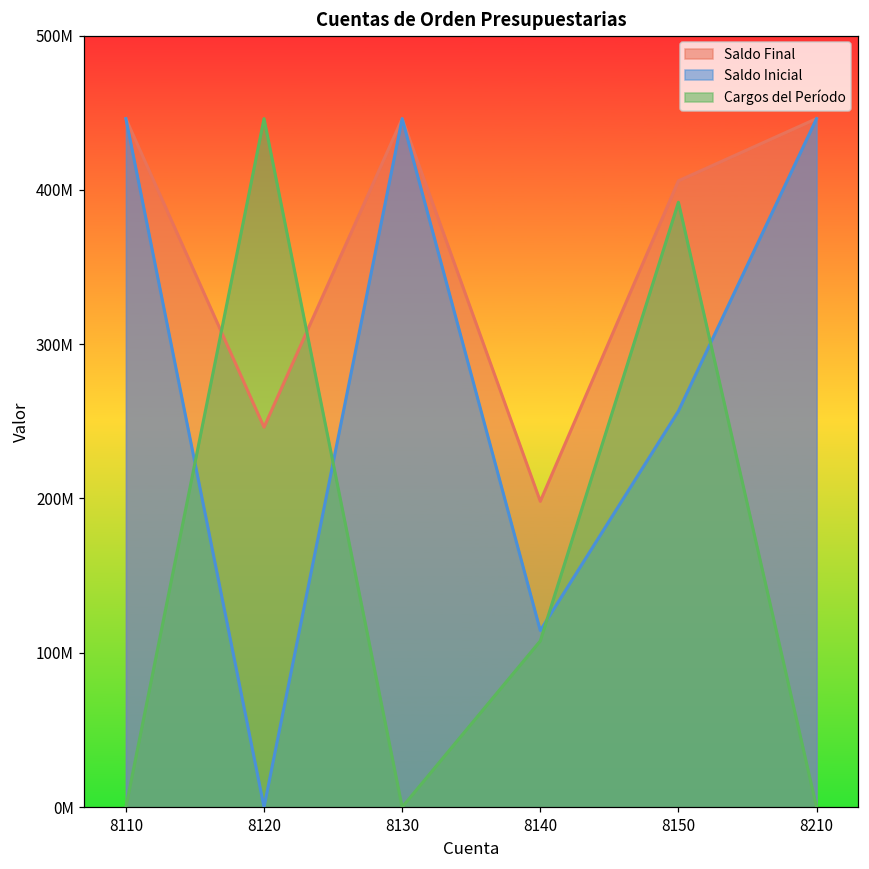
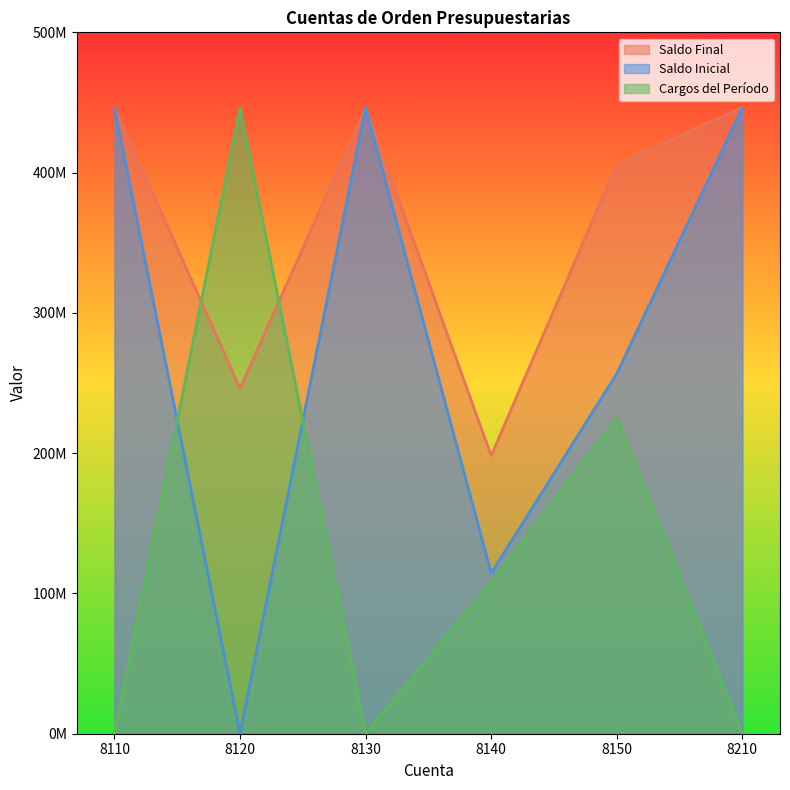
  {
    "Saldo Final": {
      "8120": 246000000,
      "8140": 198000000,
      "8150": 406000000
    },
    "Saldo Inicial": {
      "8120": 0,
      "8140": 114000000,
      "8150": 257000000
    },
    "Cargos del Período": {
      "8110": 0,
      "8120": 446000000,
      "8130": 0,
      "8140": 108000000,
-     "8150": 392000000,
+     "8150": 225000000,
      "8210": 0
    }
  }
